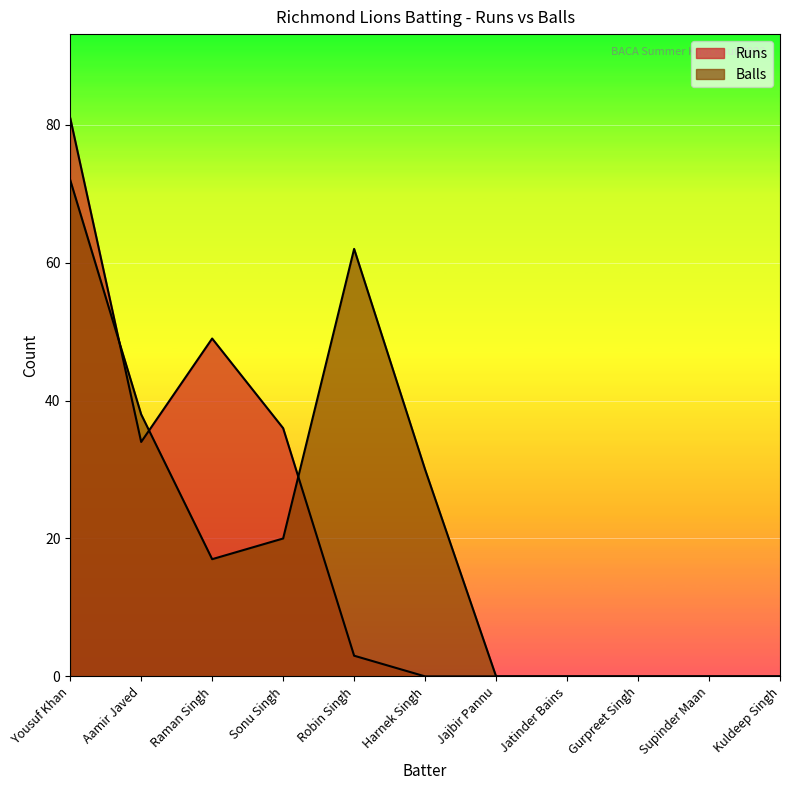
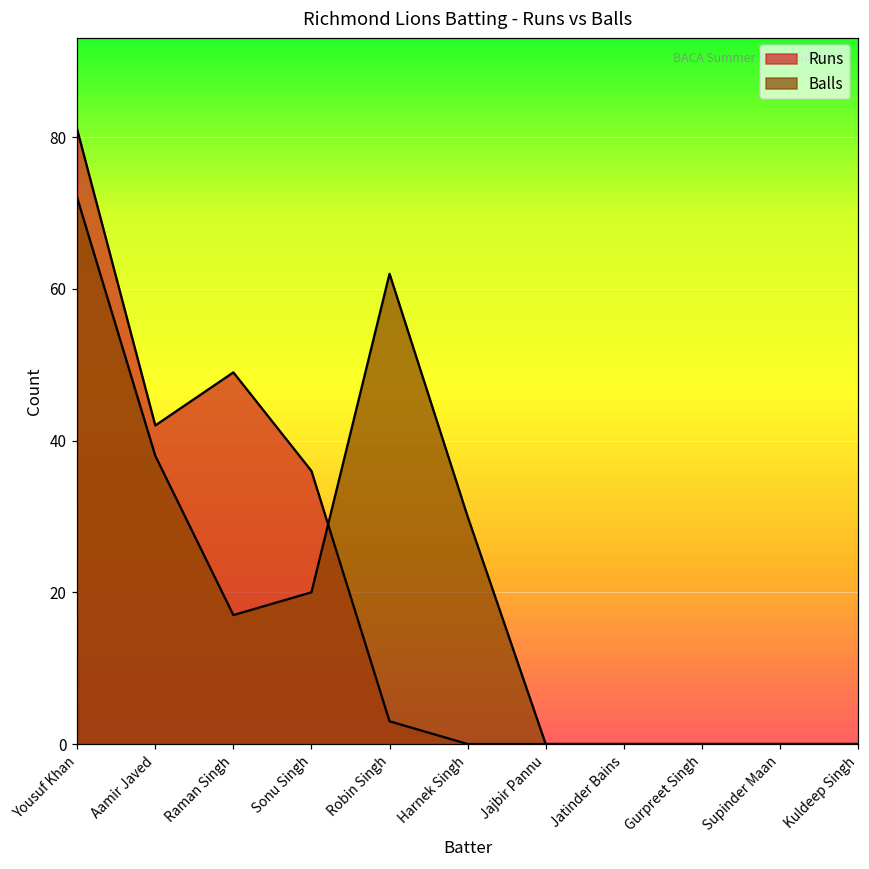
  {
    "Runs": {
      "Yousuf Khan": 81,
-     "Aamir Javed": 34,
+     "Aamir Javed": 42,
      "Raman Singh": 49,
      "Sonu Singh": 36,
      "Robin Singh": 3,
      "Harnek Singh": 0
    },
    "Balls": {
      "Yousuf Khan": 72,
      "Aamir Javed": 38,
      "Raman Singh": 17,
      "Sonu Singh": 20,
      "Robin Singh": 62,
      "Harnek Singh": 30
    }
  }
